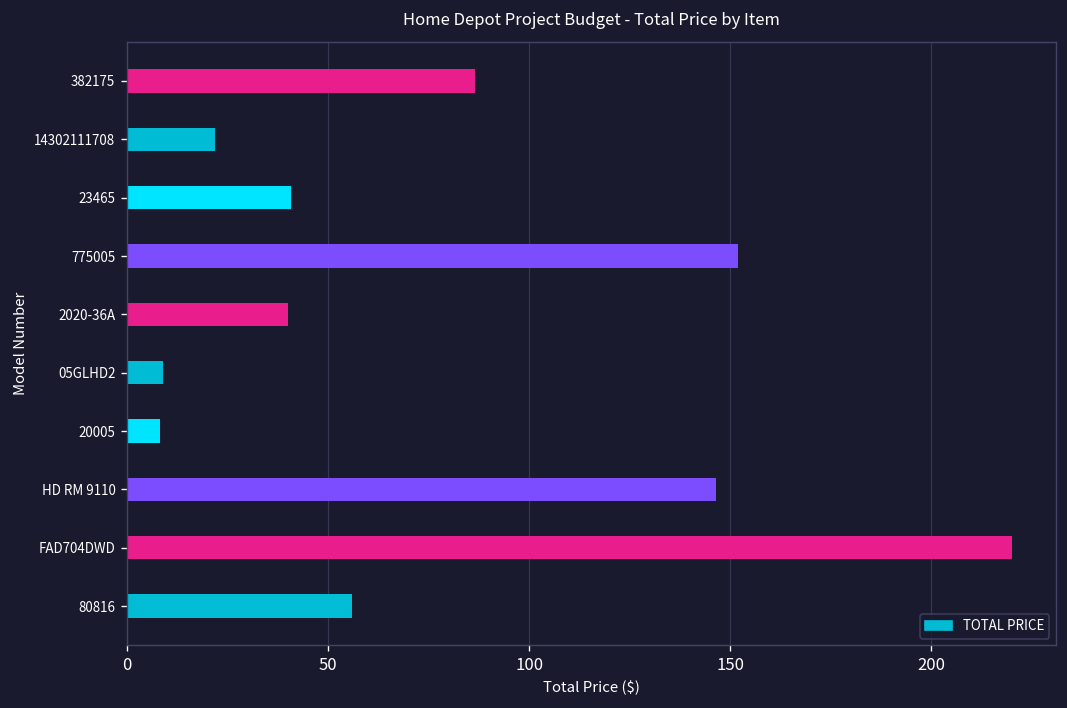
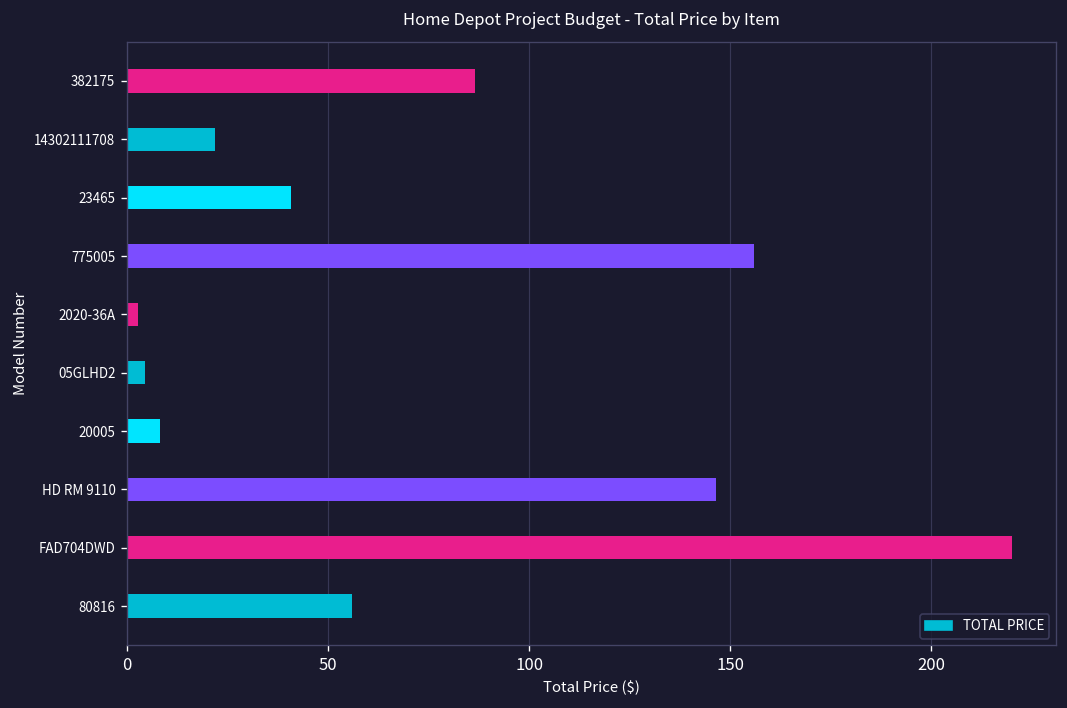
  {
    "382175": 87,
    "14302111708": 22,
    "23465": 41,
-   "775005": 152,
-   "2020-36A": 40,
-   "05GLHD2": 9,
+   "775005": 156,
+   "2020-36A": 3,
+   "05GLHD2": 4,
    "20005": 8,
    "HD RM 9110": 146,
    "FAD704DWD": 220,
    "80816": 56
  }
